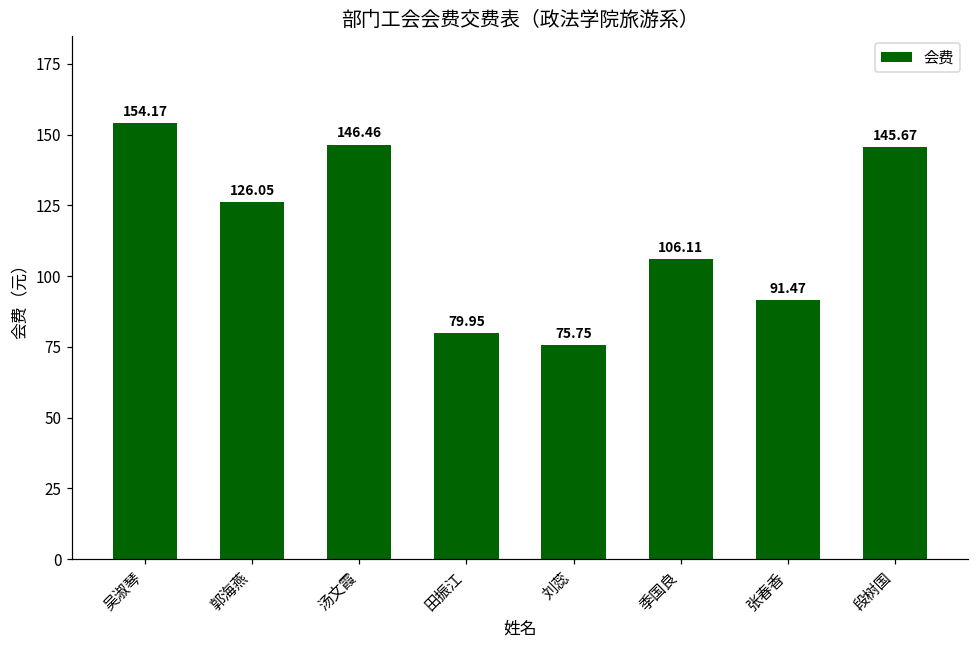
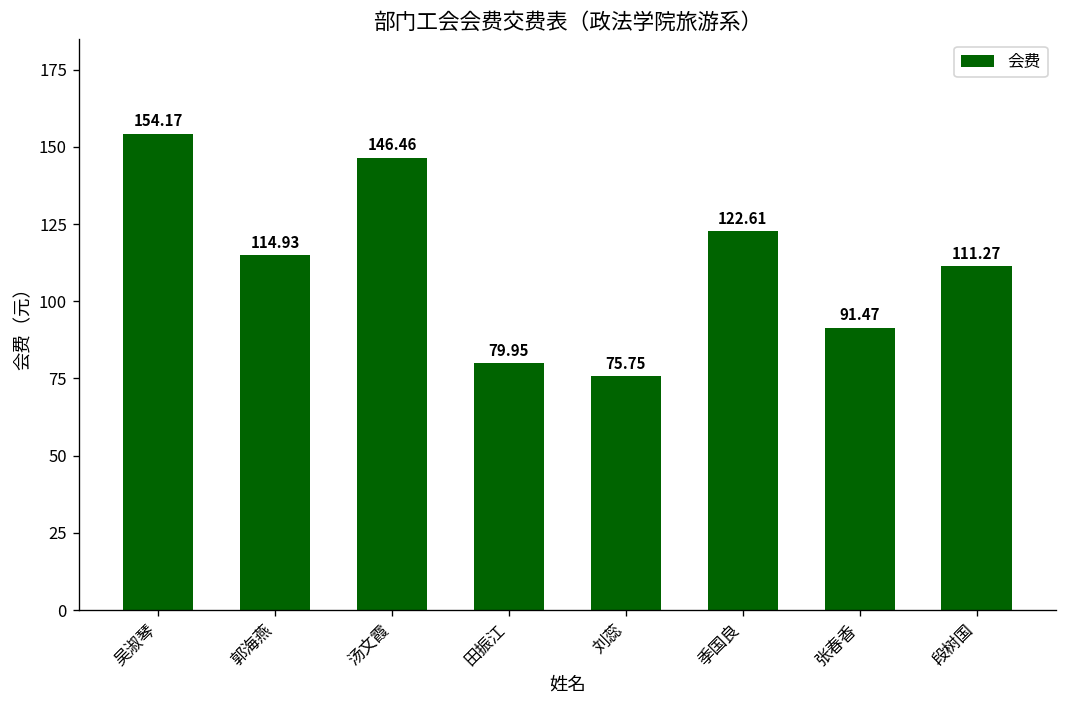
  {
    "吴淑琴": 154.17,
-   "郭海燕": 126.05,
+   "郭海燕": 114.93,
    "汤文霞": 146.46,
    "田振江": 79.95,
    "刘蕊": 75.75,
-   "季国良": 106.11,
+   "季国良": 122.61,
    "张春香": 91.47,
-   "段树国": 145.67
+   "段树国": 111.27
  }
